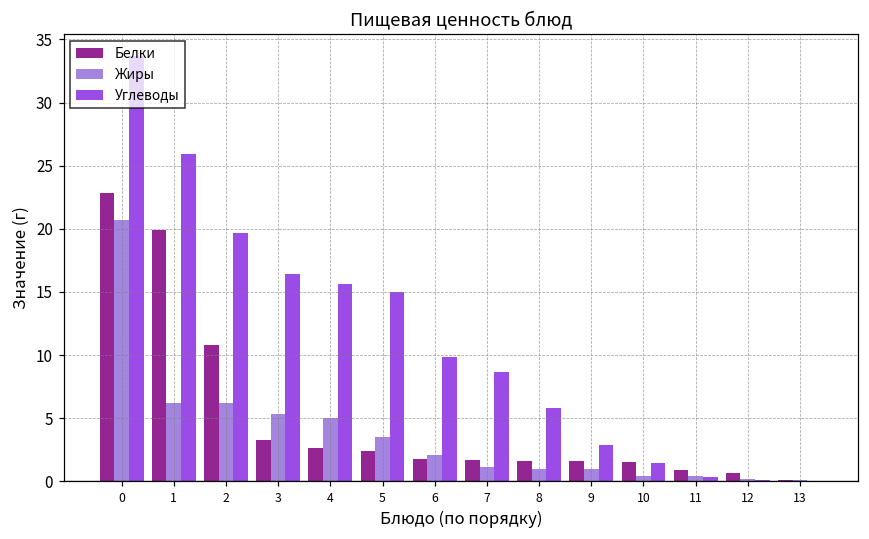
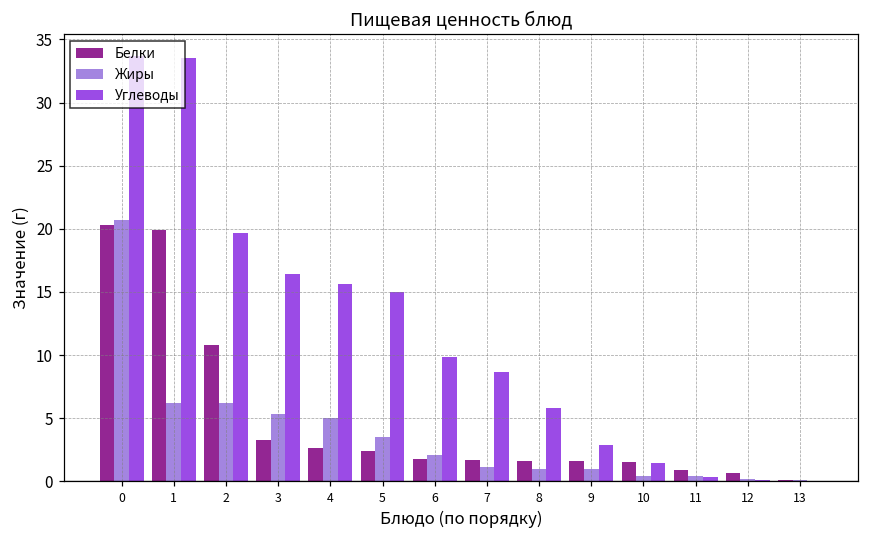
  {
    "Белки": {
-     "0": 22.8,
+     "0": 20.3,
      "1": 19.9,
      "2": 10.8,
      "3": 3.2,
      "4": 2.6,
      "5": 2.4,
      "6": 1.8,
      "7": 1.7,
      "8": 1.6,
      "9": 1.6,
      "10": 1.5,
      "11": 0.9,
      "12": 0.7
    },
    "Жиры": {
      "0": 20.7,
      "1": 6.2,
      "2": 6.2,
      "3": 5.3,
      "4": 5.0,
      "5": 3.5,
      "6": 2.1,
      "7": 1.1,
      "8": 1.0,
      "9": 1.0,
      "10": 0.4,
      "11": 0.4
    },
    "Углеводы": {
-     "1": 26.0,
+     "1": 33.5,
      "2": 19.7,
      "3": 16.4,
      "4": 15.6,
      "5": 15.0,
      "6": 9.8,
      "7": 8.6,
      "8": 5.8,
      "9": 2.9,
      "10": 1.4,
      "11": 0.4,
      "13": 0.0
    }
  }
